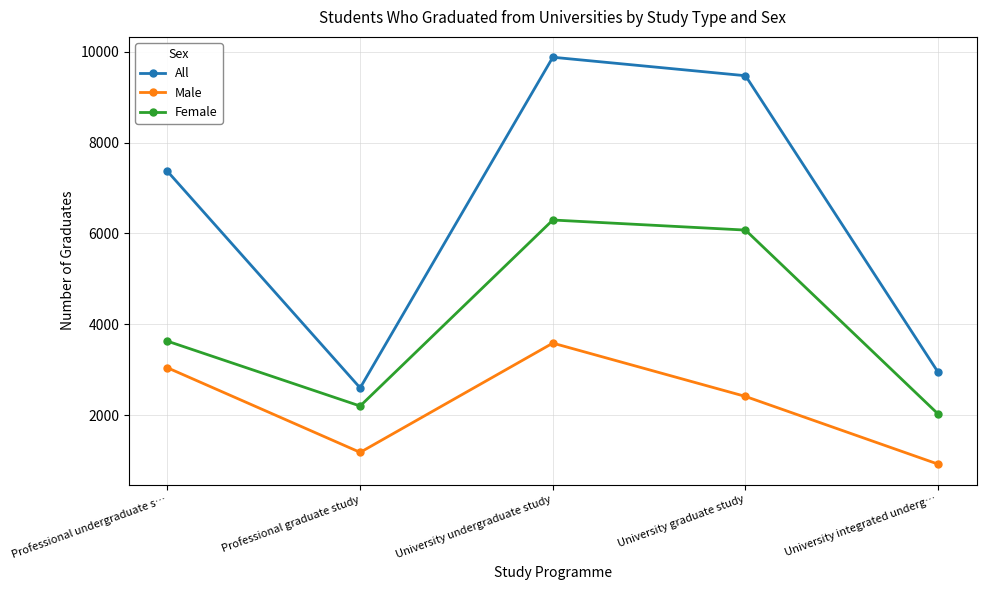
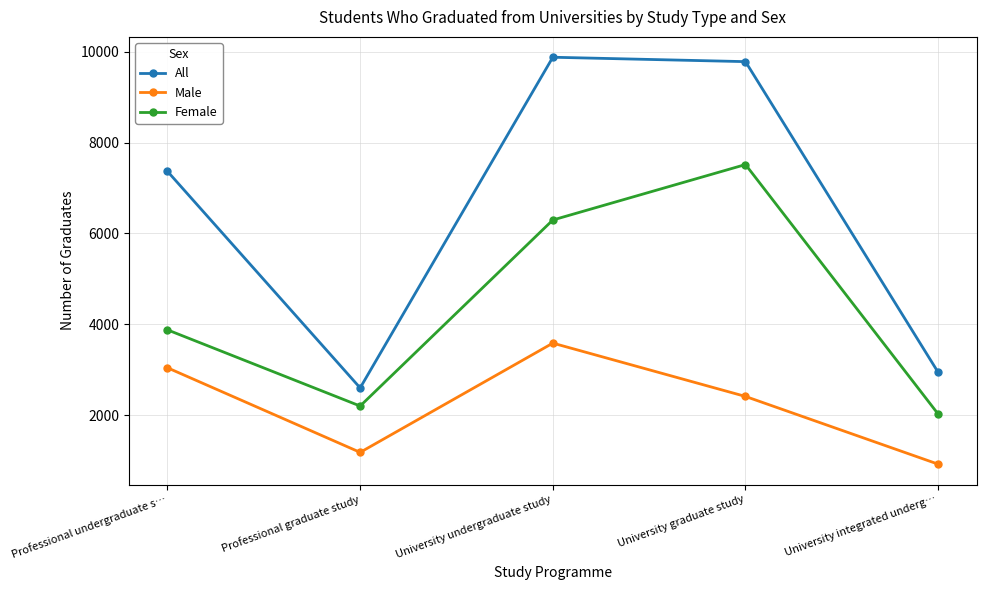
  {
    "All": {
      "Professional undergraduate s…": 7400,
      "Professional graduate study": 2600,
      "University undergraduate study": 9900,
-     "University graduate study": 9500,
+     "University graduate study": 9800,
      "University integrated underg…": 2900
    },
    "Male": {
      "Professional undergraduate s…": 3000,
      "Professional graduate study": 1200,
      "University undergraduate study": 3600,
      "University graduate study": 2400,
      "University integrated underg…": 900
    },
    "Female": {
-     "Professional undergraduate s…": 3600,
+     "Professional undergraduate s…": 3900,
      "Professional graduate study": 2200,
      "University undergraduate study": 6300,
-     "University graduate study": 6100,
+     "University graduate study": 7500,
      "University integrated underg…": 2000
    }
  }
